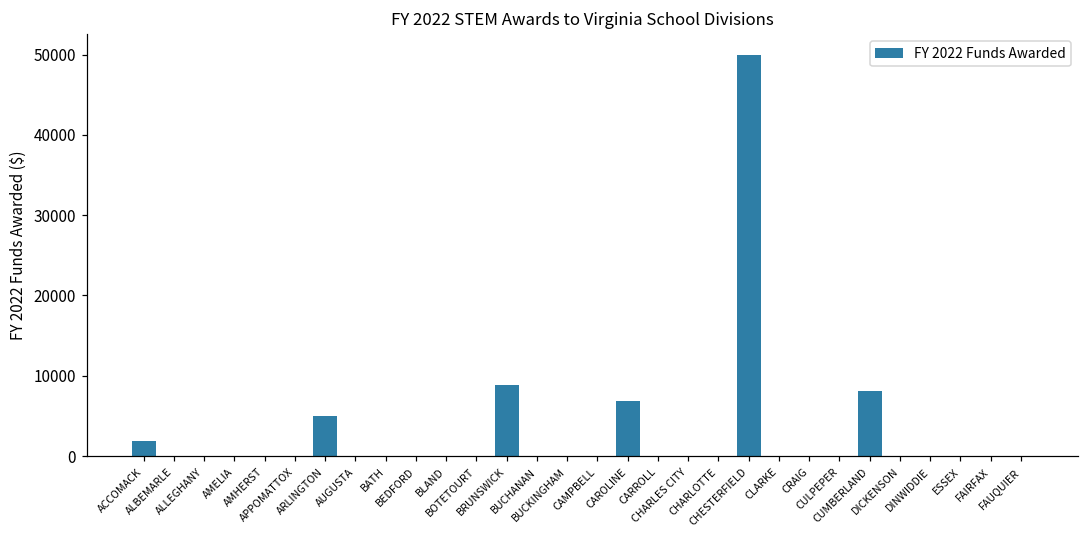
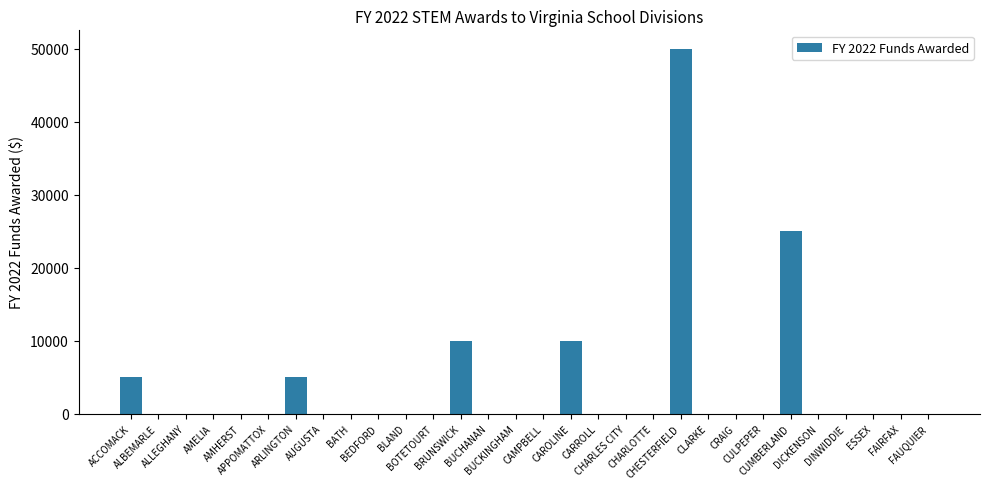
  {
-   "ACCOMACK": 2000,
+   "ACCOMACK": 5000,
    "ALBEMARLE": 0,
    "ALLEGHANY": 0,
    "AMELIA": 0,
    "AMHERST": 0,
    "APPOMATTOX": 0,
    "ARLINGTON": 5000,
    "AUGUSTA": 0,
    "BATH": 0,
    "BEDFORD": 0,
    "BLAND": 0,
    "BOTETOURT": 0,
-   "BRUNSWICK": 9000,
+   "BRUNSWICK": 10000,
    "BUCHANAN": 0,
    "BUCKINGHAM": 0,
    "CAMPBELL": 0,
-   "CAROLINE": 7000,
+   "CAROLINE": 10000,
    "CARROLL": 0,
    "CHARLES CITY": 0,
    "CHARLOTTE": 0,
    "CHESTERFIELD": 50000,
    "CLARKE": 0,
    "CRAIG": 0,
    "CULPEPER": 0,
-   "CUMBERLAND": 8000,
+   "CUMBERLAND": 25000,
    "DICKENSON": 0,
    "DINWIDDIE": 0,
    "ESSEX": 0,
    "FAIRFAX": 0,
    "FAUQUIER": 0
  }
